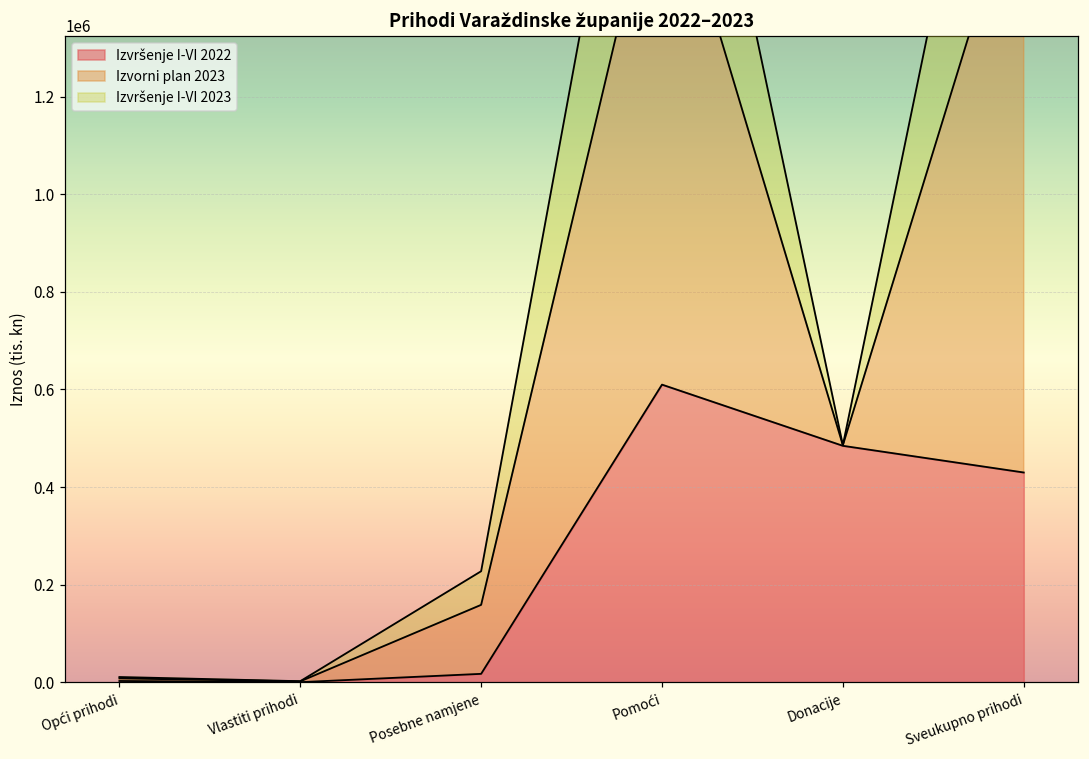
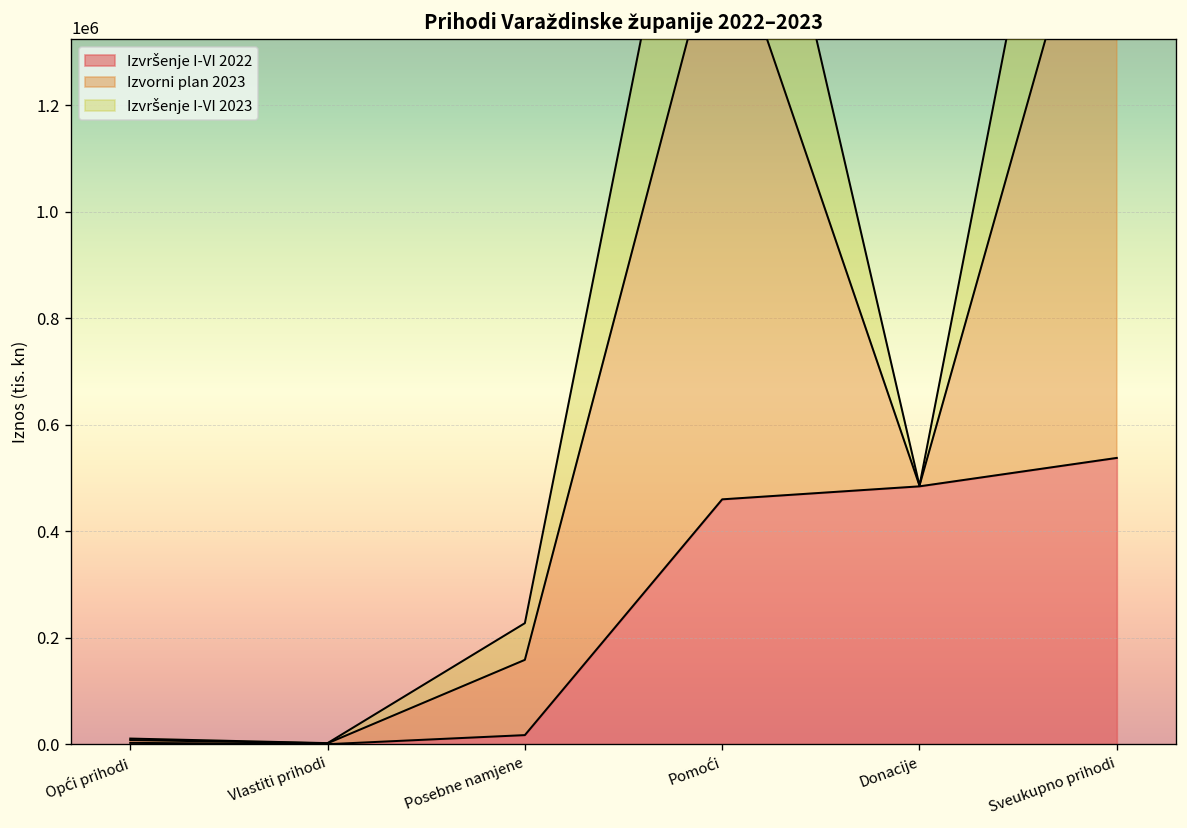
  {
    "Izvršenje I-VI 2022": {
      "Posebne namjene": 20000,
-     "Pomoći": 610000,
-     "Sveukupno prihodi": 430000
+     "Pomoći": 460000,
+     "Sveukupno prihodi": 540000
    }
  }
